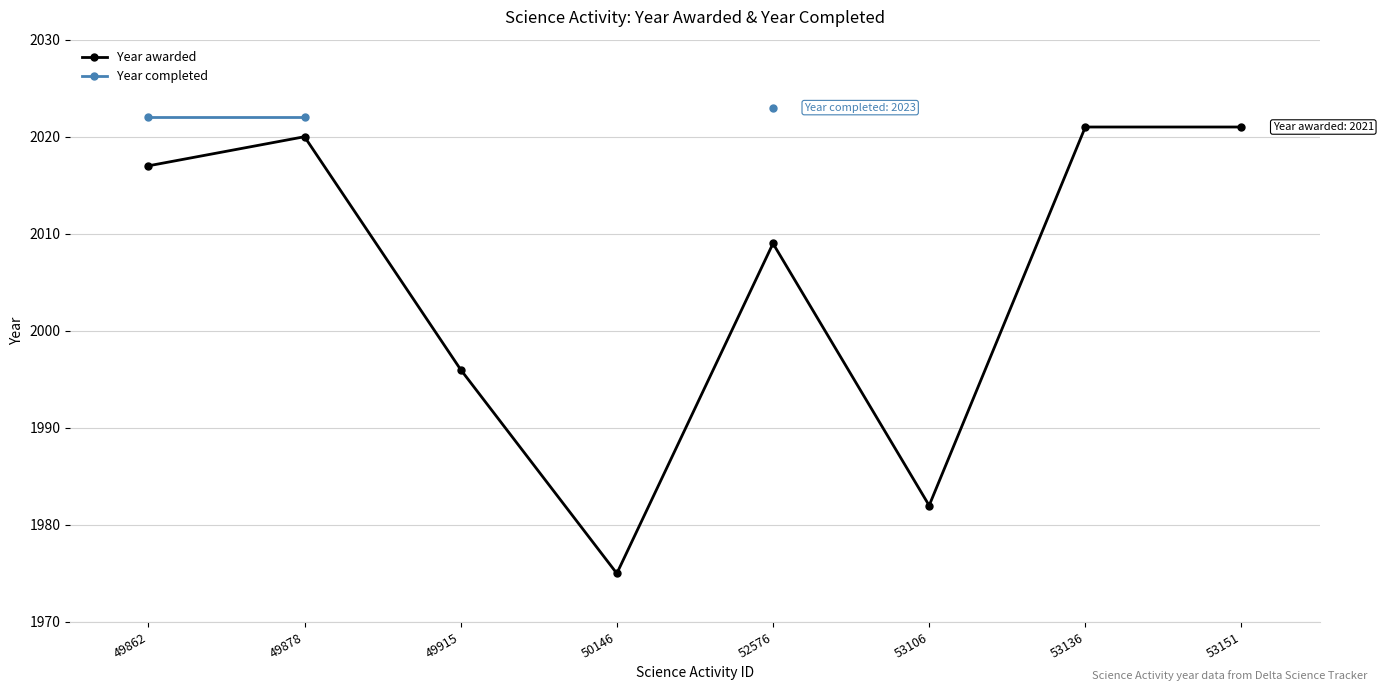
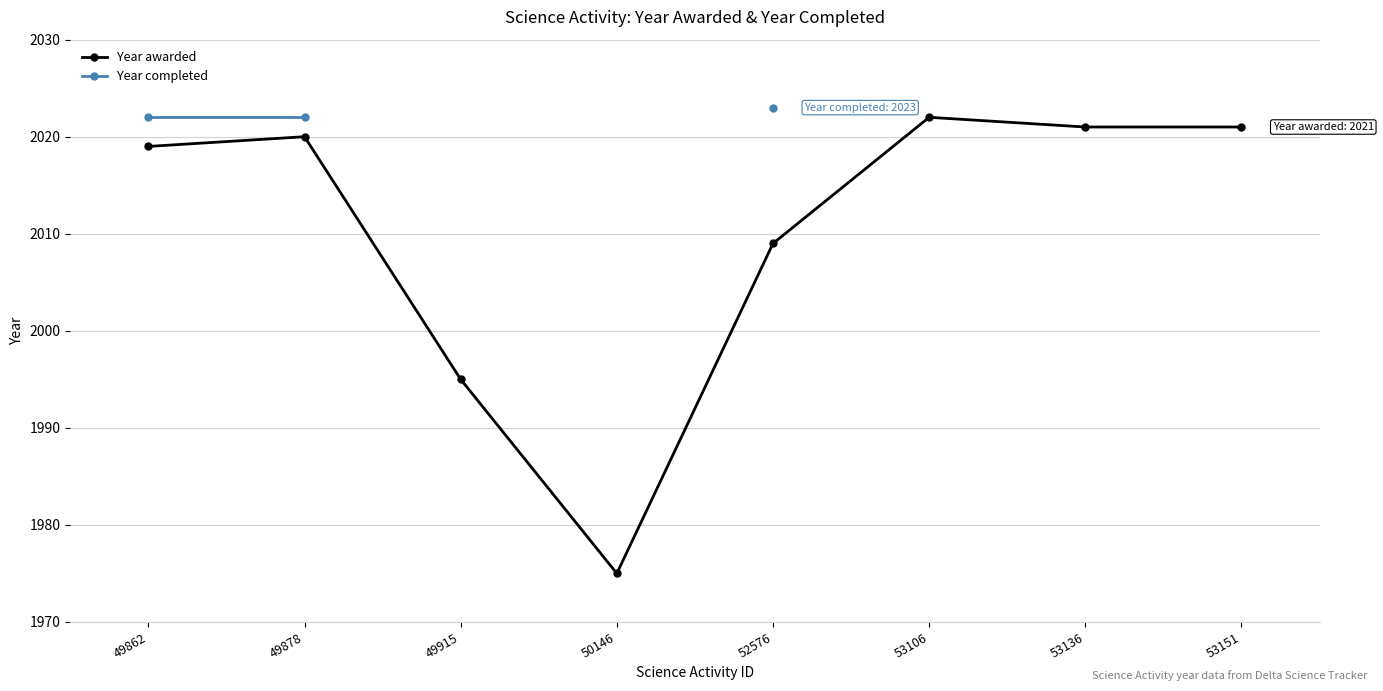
  {
    "Year awarded": {
-     "49862": 2017,
+     "49862": 2019,
      "49878": 2020,
-     "49915": 1996,
+     "49915": 1995,
      "50146": 1975,
      "52576": 2009,
-     "53106": 1982,
+     "53106": 2022,
      "53136": 2021,
      "53151": 2021
    },
    "Year completed": {
      "49862": 2022,
      "49878": 2022,
      "52576": 2023
    }
  }
